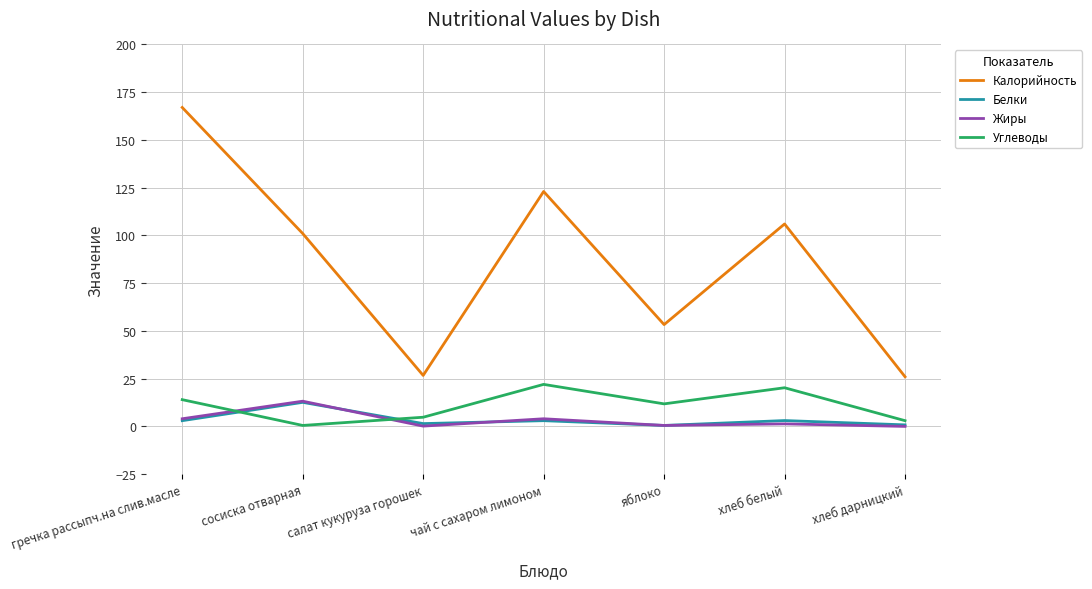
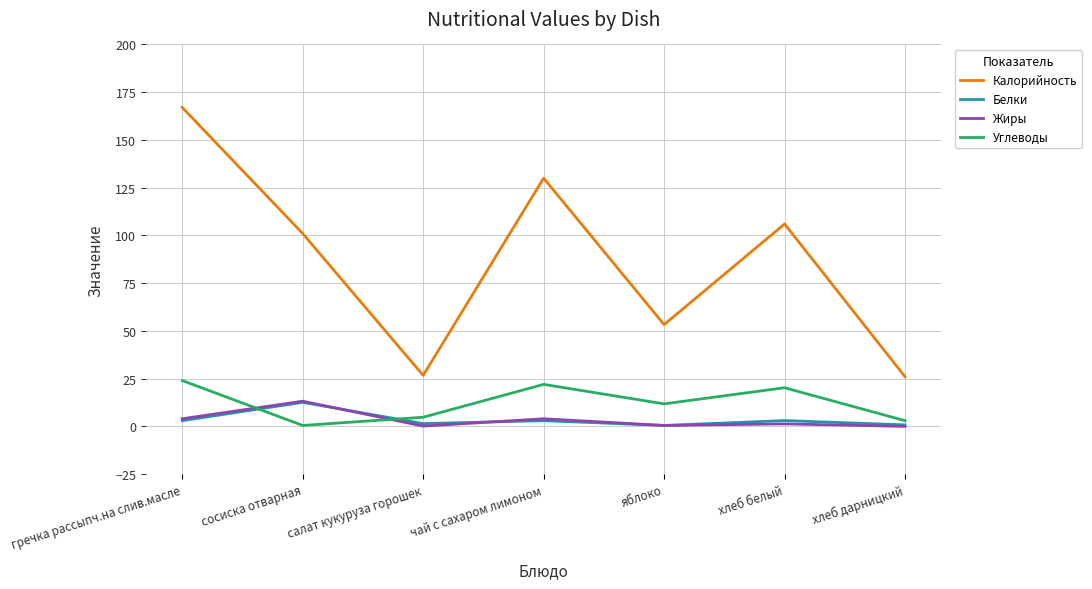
  {
    "Калорийность": {
      "гречка рассыпч.на слив.масле": 167,
      "сосиска отварная": 101,
      "салат кукуруза горошек": 27,
-     "чай с сахаром лимоном": 123,
+     "чай с сахаром лимоном": 130,
      "яблоко": 53,
      "хлеб белый": 106,
      "хлеб дарницкий": 26
    },
    "Белки": {
      "хлеб белый": 3
    },
    "Жиры": {
      "хлеб белый": 1
    },
    "Углеводы": {
-     "гречка рассыпч.на слив.масле": 14,
+     "гречка рассыпч.на слив.масле": 24,
      "сосиска отварная": 1,
      "салат кукуруза горошек": 5,
      "чай с сахаром лимоном": 22,
      "яблоко": 12,
      "хлеб белый": 20,
      "хлеб дарницкий": 3
    }
  }
